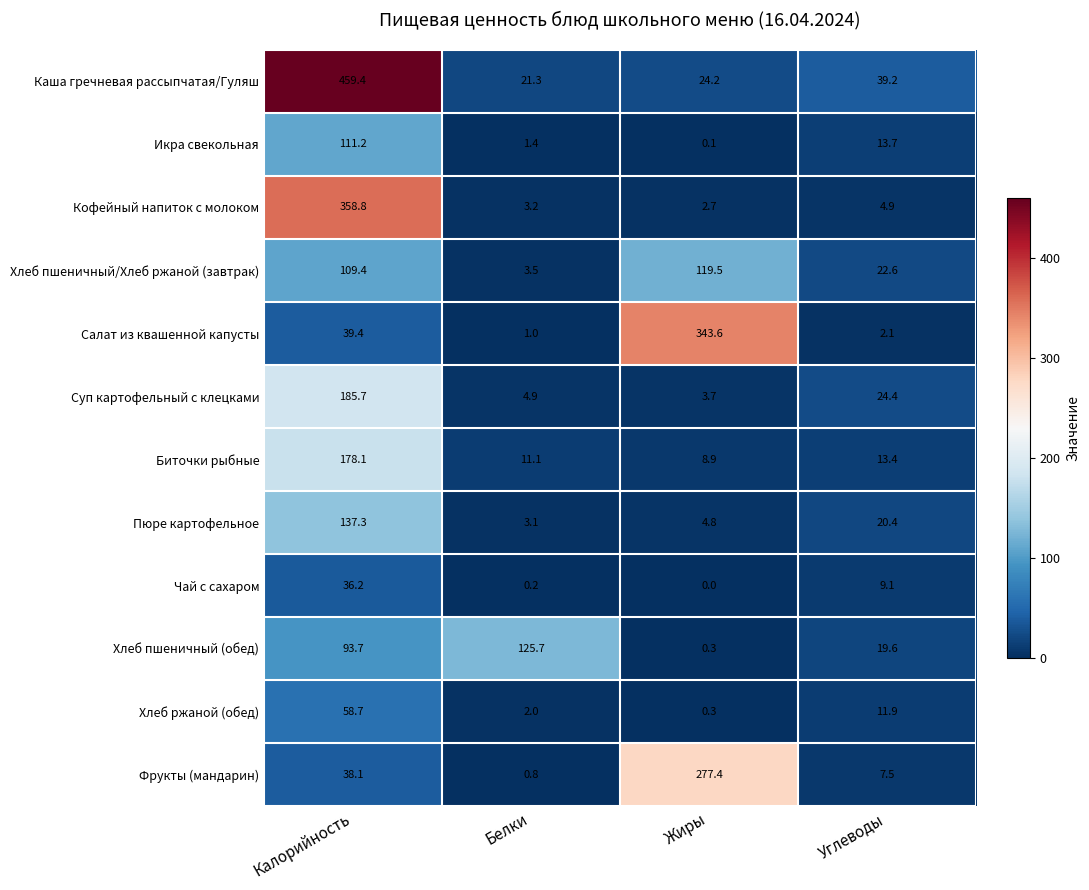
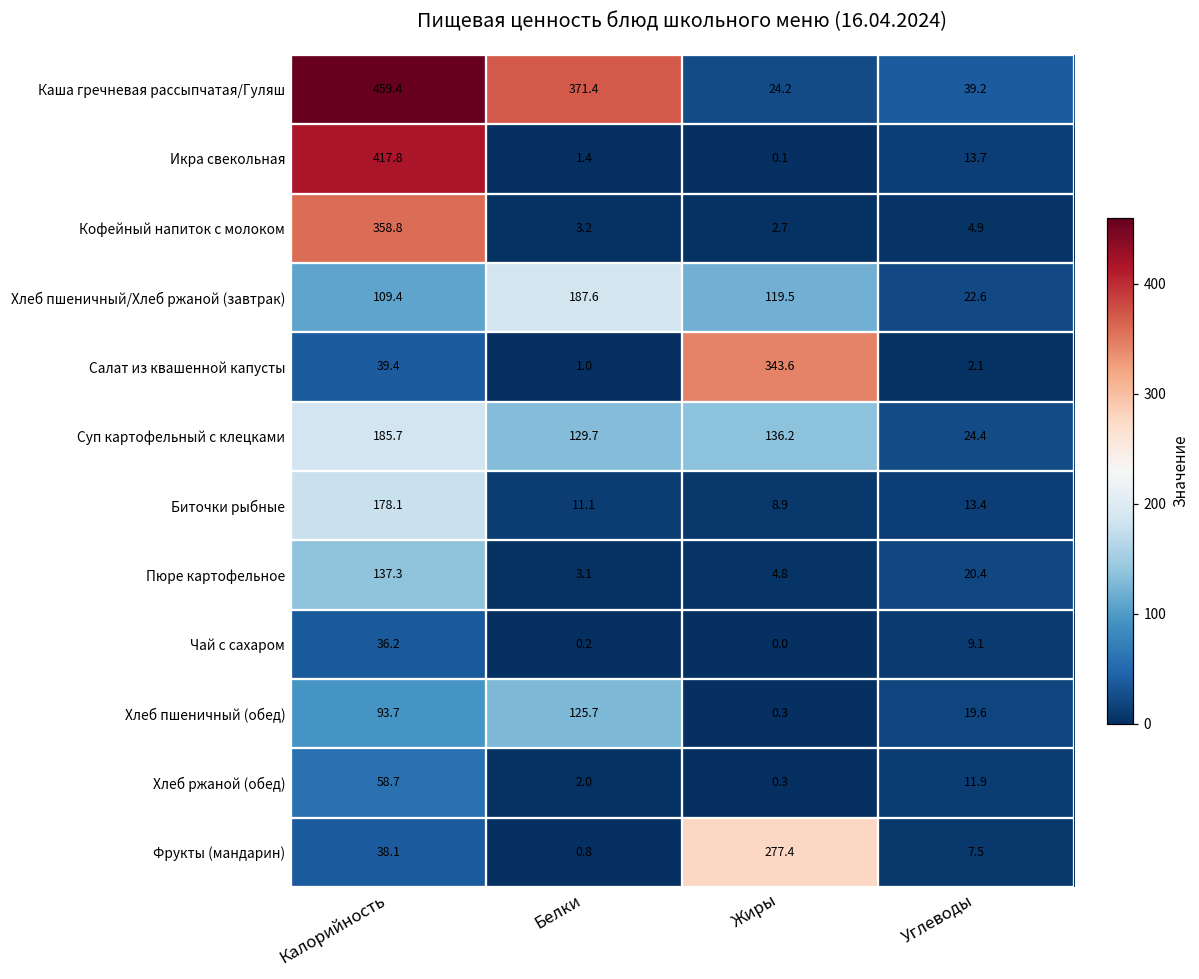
  {
    "Каша гречневая рассыпчатая/Гуляш": {
      "Калорийность": 459.4,
-     "Белки": 21.3,
+     "Белки": 371.4,
      "Жиры": 24.2,
      "Углеводы": 39.2
    },
    "Икра свекольная": {
-     "Калорийность": 111.2,
+     "Калорийность": 417.8,
      "Белки": 1.4,
      "Жиры": 0.1,
      "Углеводы": 13.7
    },
    "Кофейный напиток с молоком": {
      "Калорийность": 358.8,
      "Белки": 3.2,
      "Жиры": 2.7,
      "Углеводы": 4.9
    },
    "Хлеб пшеничный/Хлеб ржаной (завтрак)": {
      "Калорийность": 109.4,
-     "Белки": 3.5,
+     "Белки": 187.6,
      "Жиры": 119.5,
      "Углеводы": 22.6
    },
    "Салат из квашенной капусты": {
      "Калорийность": 39.4,
      "Белки": 1.0,
      "Жиры": 343.6,
      "Углеводы": 2.1
    },
    "Суп картофельный с клецками": {
      "Калорийность": 185.7,
-     "Белки": 4.9,
-     "Жиры": 3.7,
+     "Белки": 129.7,
+     "Жиры": 136.2,
      "Углеводы": 24.4
    },
    "Биточки рыбные": {
      "Калорийность": 178.1,
      "Белки": 11.1,
      "Жиры": 8.9,
      "Углеводы": 13.4
    },
    "Пюре картофельное": {
      "Калорийность": 137.3,
      "Белки": 3.1,
      "Жиры": 4.8,
      "Углеводы": 20.4
    },
    "Чай с сахаром": {
      "Калорийность": 36.2,
      "Белки": 0.2,
      "Жиры": 0.0,
      "Углеводы": 9.1
    },
    "Хлеб пшеничный (обед)": {
      "Калорийность": 93.7,
      "Белки": 125.7,
      "Жиры": 0.3,
      "Углеводы": 19.6
    },
    "Хлеб ржаной (обед)": {
      "Калорийность": 58.7,
      "Белки": 2.0,
      "Жиры": 0.3,
      "Углеводы": 11.9
    },
    "Фрукты (мандарин)": {
      "Калорийность": 38.1,
      "Белки": 0.8,
      "Жиры": 277.4,
      "Углеводы": 7.5
    }
  }
